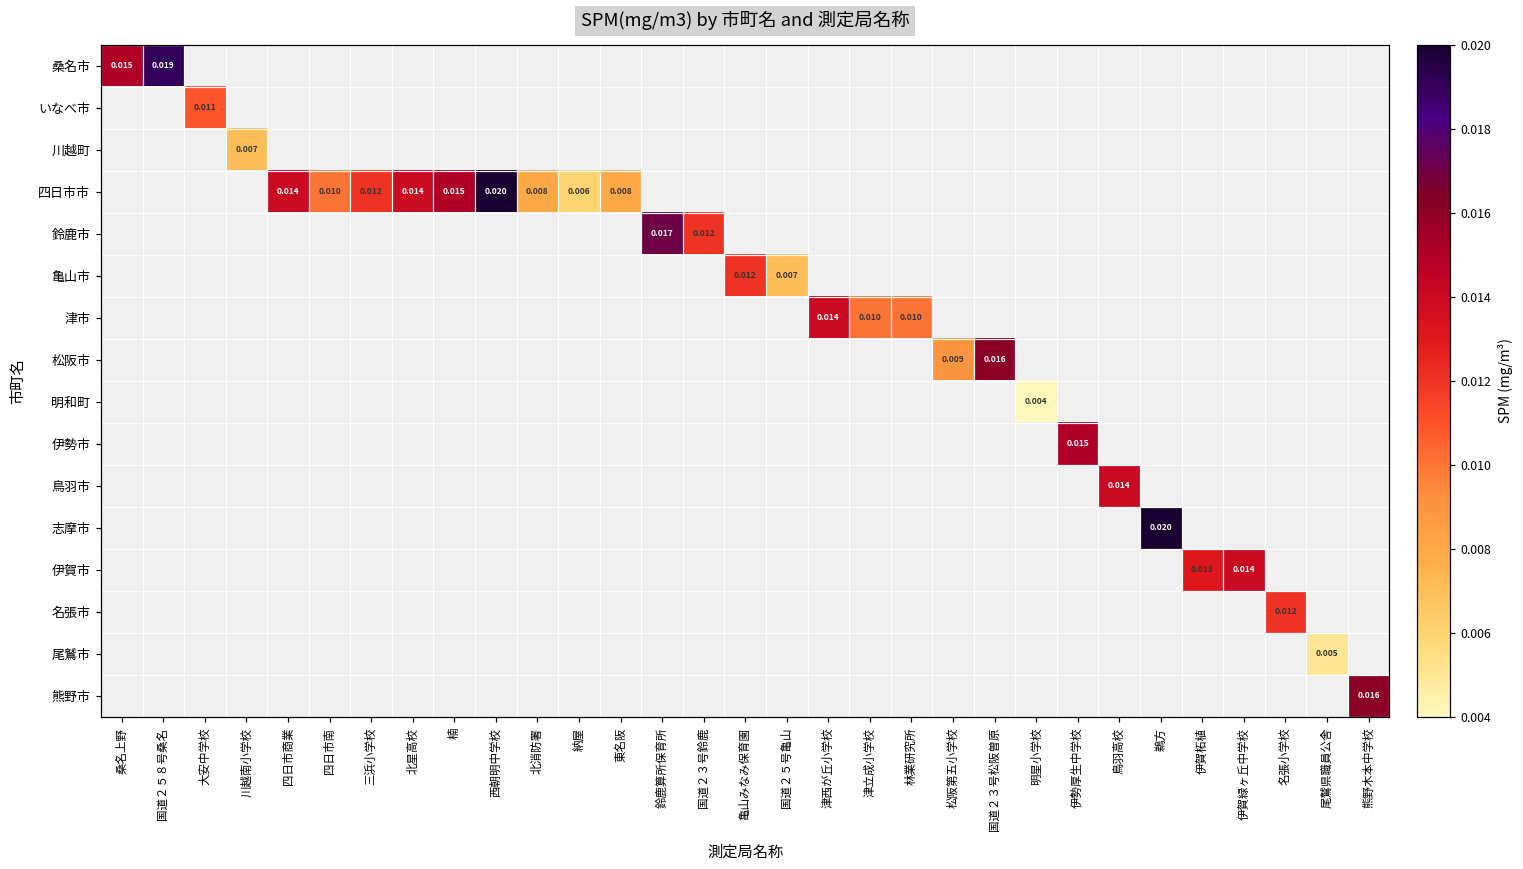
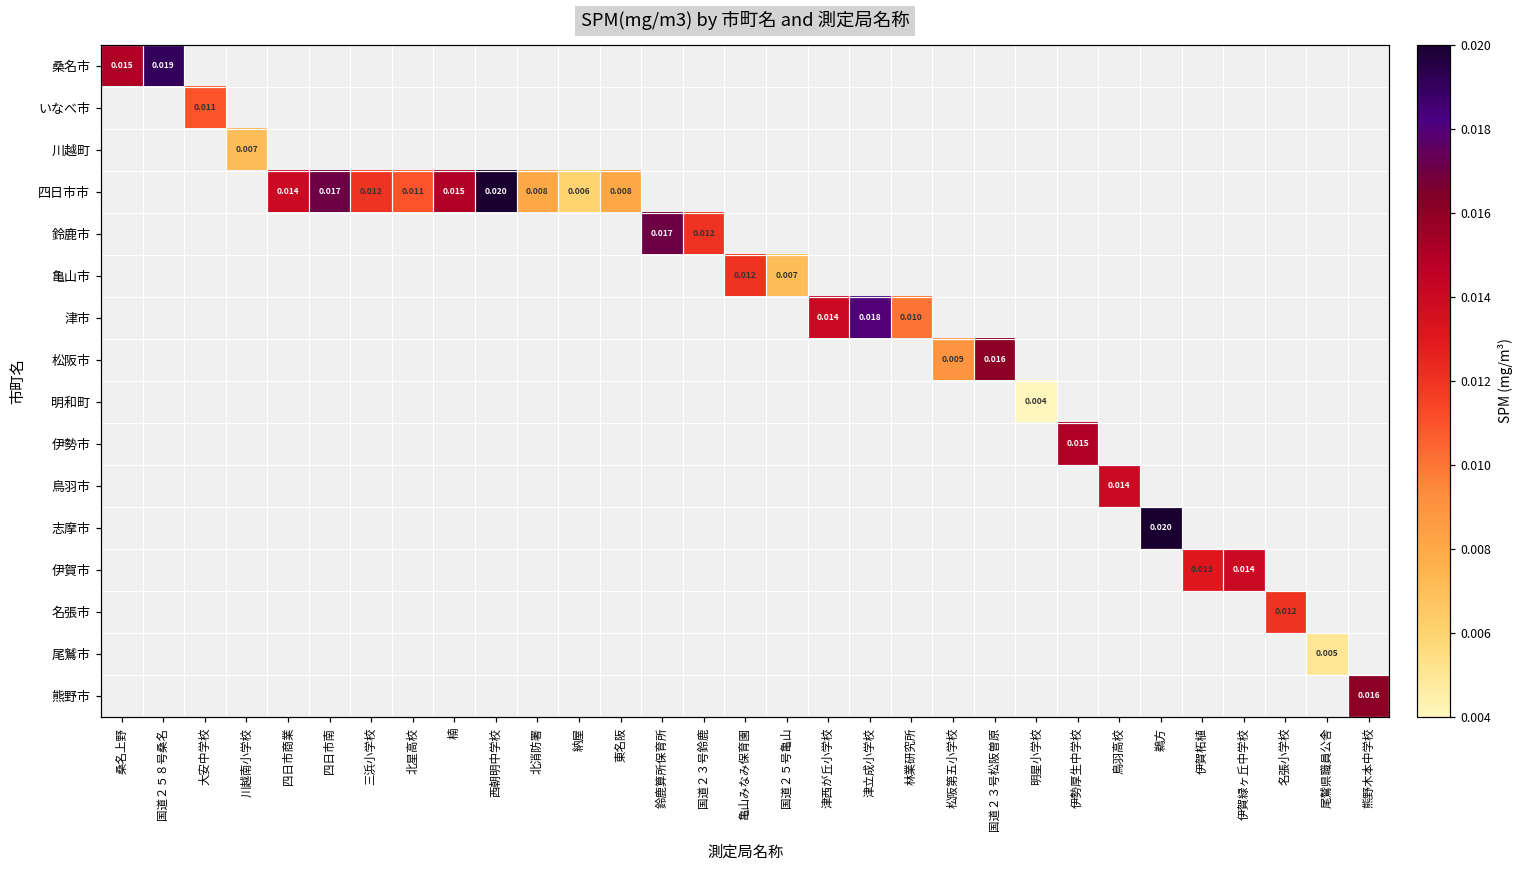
  {
    "桑名市": {
      "桑名上野": 0.015,
      "国道２５８号桑名": 0.019
    },
    "いなべ市": {
      "大安中学校": 0.011
    },
    "川越町": {
      "川越南小学校": 0.007
    },
    "四日市市": {
      "四日市商業": 0.014,
-     "四日市南": 0.010,
+     "四日市南": 0.017,
      "三浜小学校": 0.012,
-     "北星高校": 0.014,
+     "北星高校": 0.011,
      "楠": 0.015,
      "西朝明中学校": 0.020,
      "北消防署": 0.008,
      "納屋": 0.006,
      "東名阪": 0.008
    },
    "鈴鹿市": {
      "鈴鹿算所保育所": 0.017,
      "国道２３号鈴鹿": 0.012
    },
    "亀山市": {
      "亀山みなみ保育園": 0.012,
      "国道２５号亀山": 0.007
    },
    "津市": {
      "津西が丘小学校": 0.014,
-     "津立成小学校": 0.010,
+     "津立成小学校": 0.018,
      "林業研究所": 0.010
    },
    "松阪市": {
      "松阪第五小学校": 0.009,
      "国道２３号松阪曽原": 0.016
    },
    "明和町": {
      "明星小学校": 0.004
    },
    "伊勢市": {
      "伊勢厚生中学校": 0.015
    },
    "鳥羽市": {
      "鳥羽高校": 0.014
    },
    "志摩市": {
      "鵜方": 0.020
    },
    "伊賀市": {
      "伊賀柘植": 0.013,
      "伊賀緑ヶ丘中学校": 0.014
    },
    "名張市": {
      "名張小学校": 0.012
    },
    "尾鷲市": {
      "尾鷲県職員公舎": 0.005
    },
    "熊野市": {
      "熊野木本中学校": 0.016
    }
  }
